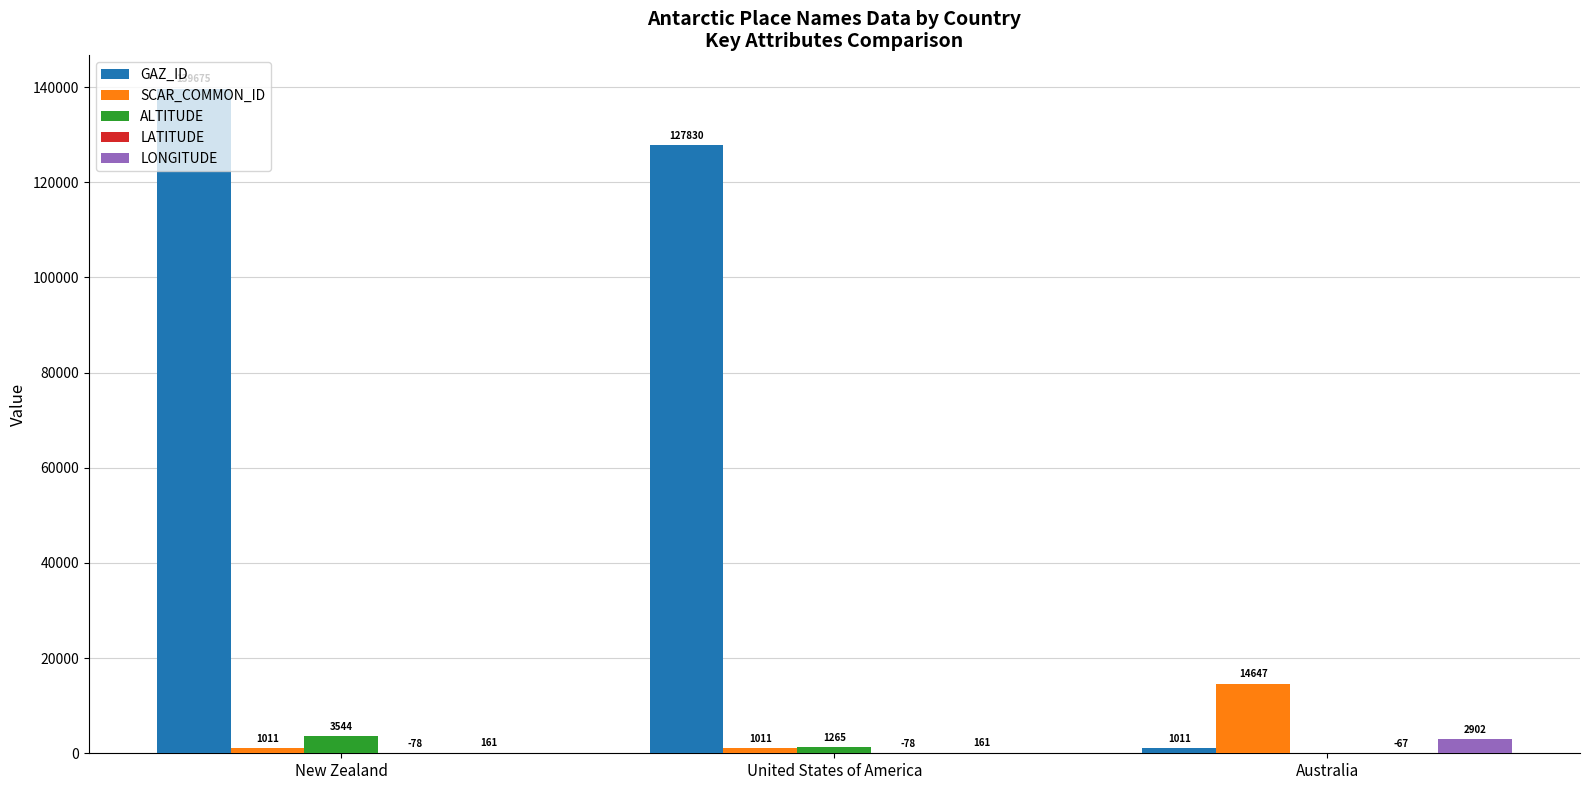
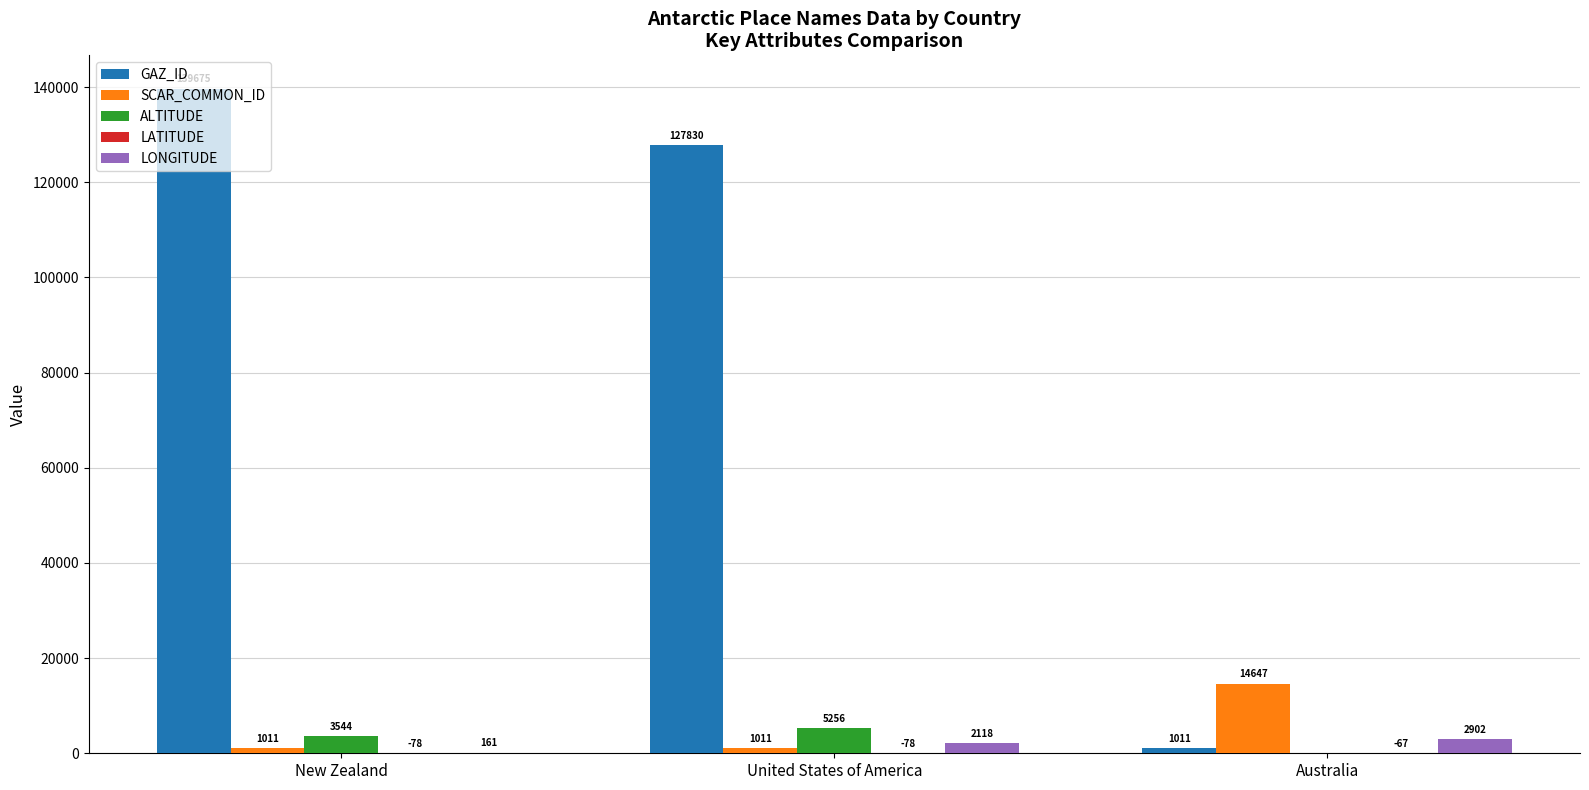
  {
    "GAZ_ID": {
      "United States of America": 127830,
      "Australia": 1011
    },
    "SCAR_COMMON_ID": {
      "New Zealand": 1011,
      "United States of America": 1011,
      "Australia": 14647
    },
    "ALTITUDE": {
      "New Zealand": 3544,
-     "United States of America": 1265
+     "United States of America": 5256
    },
    "LATITUDE": {
      "New Zealand": -78,
      "United States of America": -78,
      "Australia": -67
    },
    "LONGITUDE": {
      "New Zealand": 161,
-     "United States of America": 161,
+     "United States of America": 2118,
      "Australia": 2902
    }
  }
